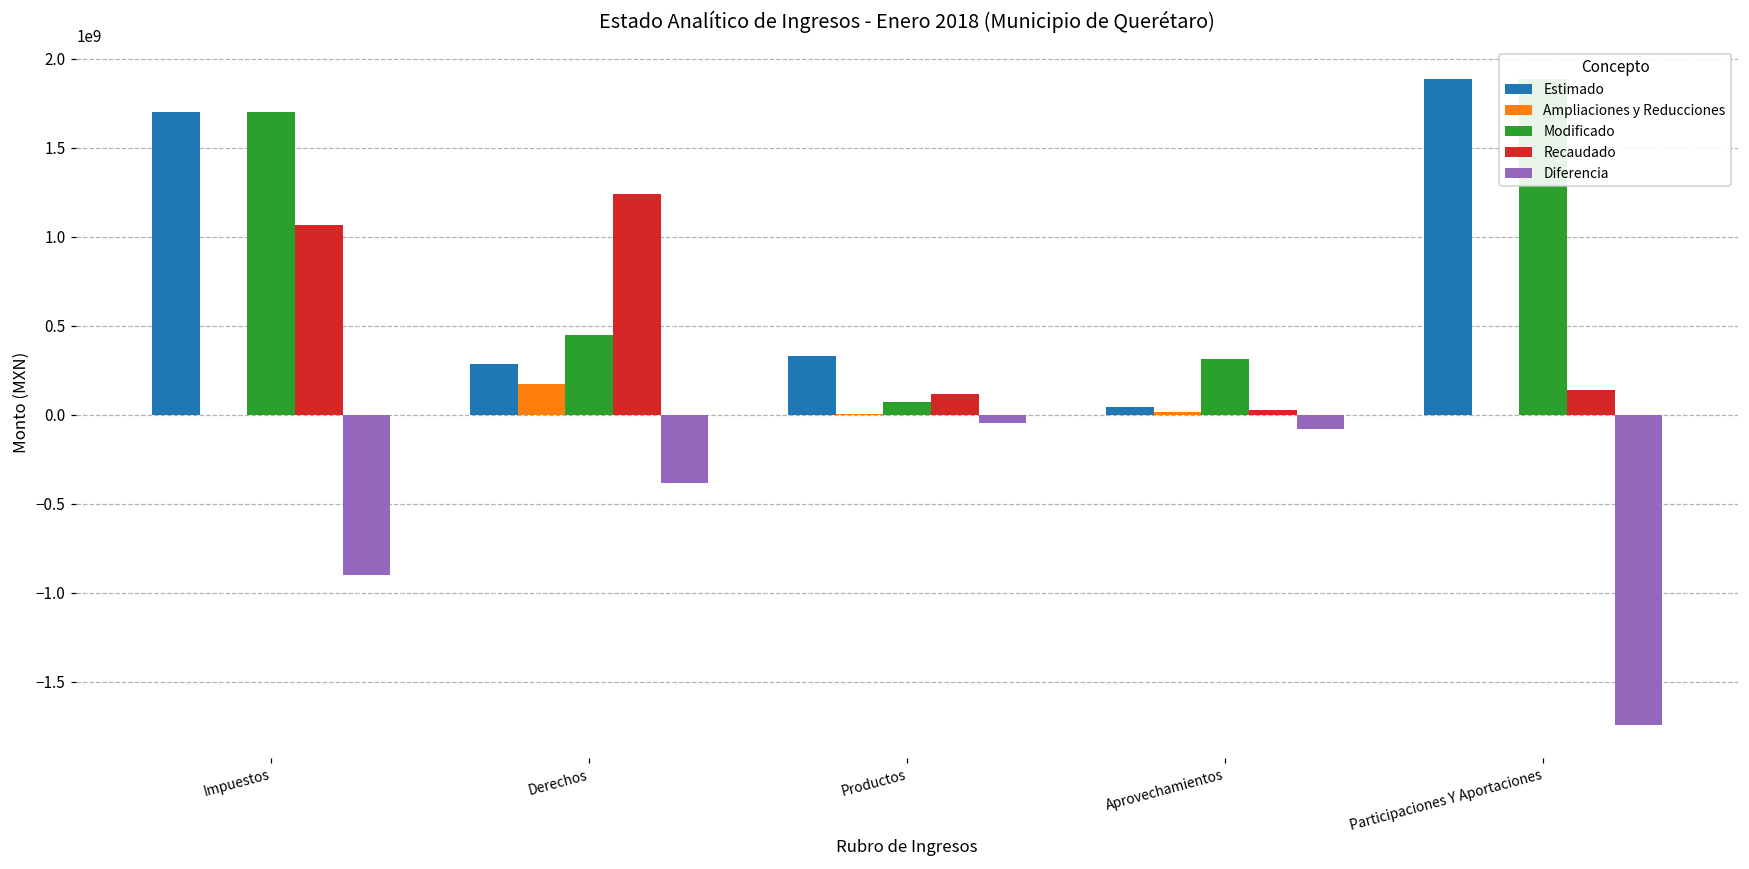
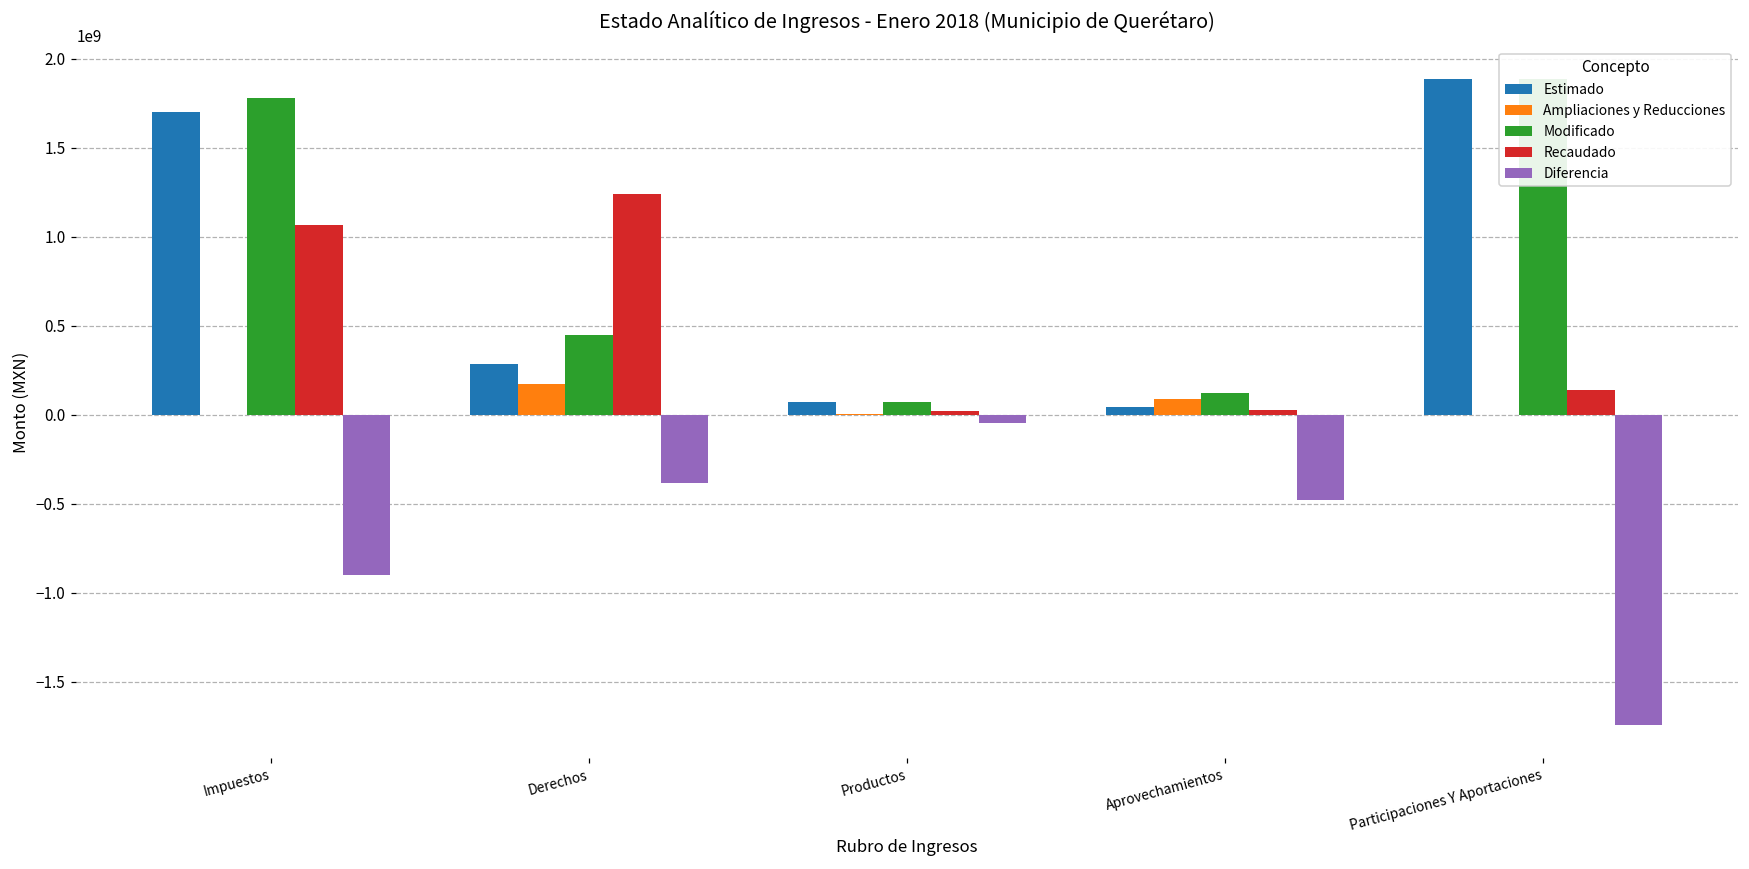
  {
    "Estimado": {
      "Impuestos": 1700000000,
      "Derechos": 290000000,
-     "Productos": 330000000,
+     "Productos": 70000000,
      "Aprovechamientos": 40000000,
      "Participaciones Y Aportaciones": 1880000000
    },
    "Ampliaciones y Reducciones": {
      "Derechos": 170000000,
-     "Aprovechamientos": 20000000
+     "Aprovechamientos": 90000000
    },
    "Modificado": {
-     "Impuestos": 1700000000,
+     "Impuestos": 1780000000,
      "Derechos": 450000000,
      "Productos": 70000000,
-     "Aprovechamientos": 310000000
+     "Aprovechamientos": 120000000
    },
    "Recaudado": {
      "Impuestos": 1070000000,
      "Derechos": 1240000000,
-     "Productos": 110000000,
+     "Productos": 20000000,
      "Aprovechamientos": 30000000,
      "Participaciones Y Aportaciones": 140000000
    },
    "Diferencia": {
      "Impuestos": -900000000,
      "Derechos": -390000000,
      "Productos": -50000000,
-     "Aprovechamientos": -80000000,
+     "Aprovechamientos": -480000000,
      "Participaciones Y Aportaciones": -1750000000
    }
  }
